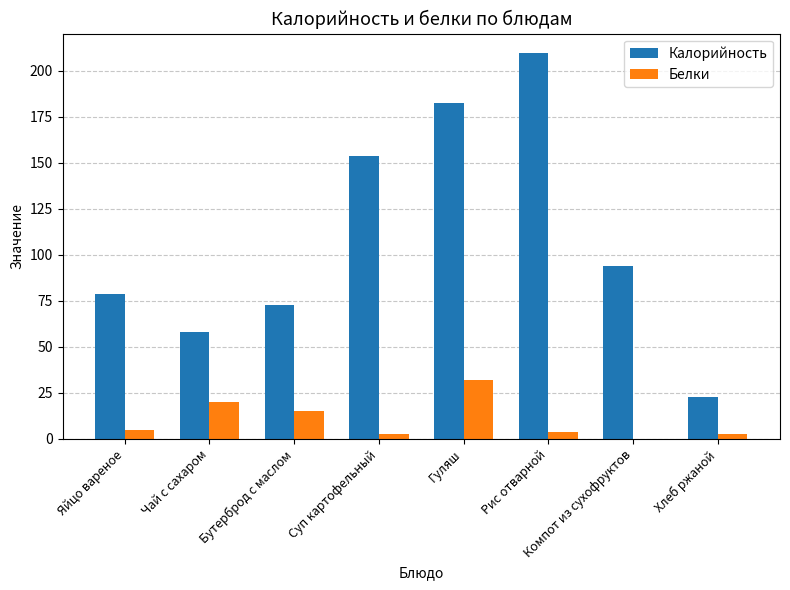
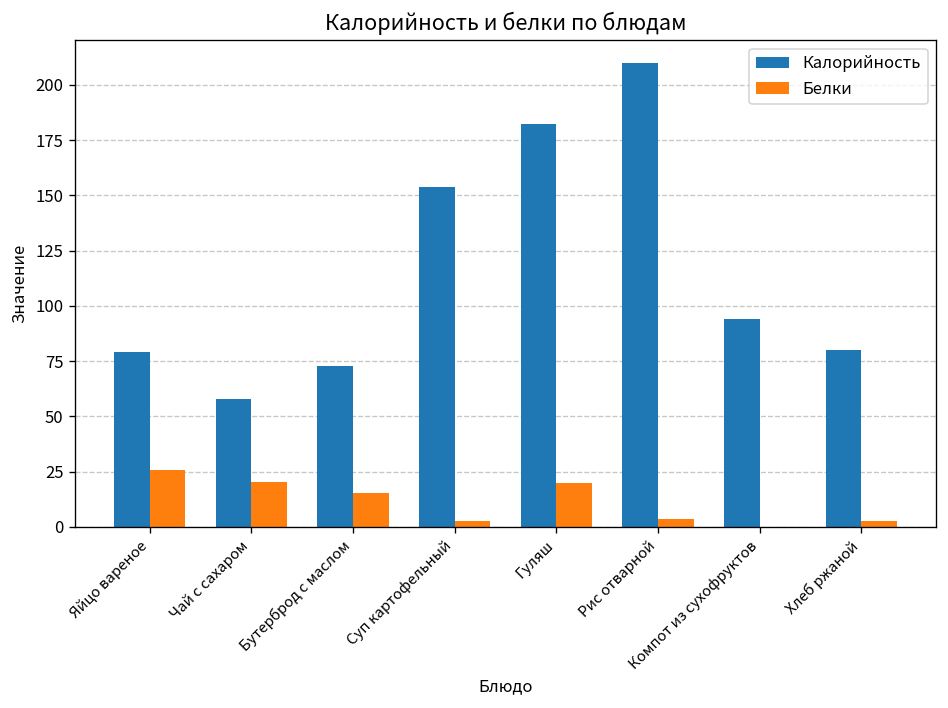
  {
    "Калорийность": {
      "Яйцо вареное": 79,
      "Чай с сахаром": 58,
      "Бутерброд с маслом": 73,
      "Суп картофельный": 154,
      "Гуляш": 182,
      "Рис отварной": 210,
      "Компот из сухофруктов": 94,
-     "Хлеб ржаной": 23
+     "Хлеб ржаной": 80
    },
    "Белки": {
-     "Яйцо вареное": 5,
+     "Яйцо вареное": 26,
      "Чай с сахаром": 20,
      "Бутерброд с маслом": 15,
      "Суп картофельный": 3,
-     "Гуляш": 32,
+     "Гуляш": 20,
      "Рис отварной": 4,
      "Хлеб ржаной": 3
    }
  }
